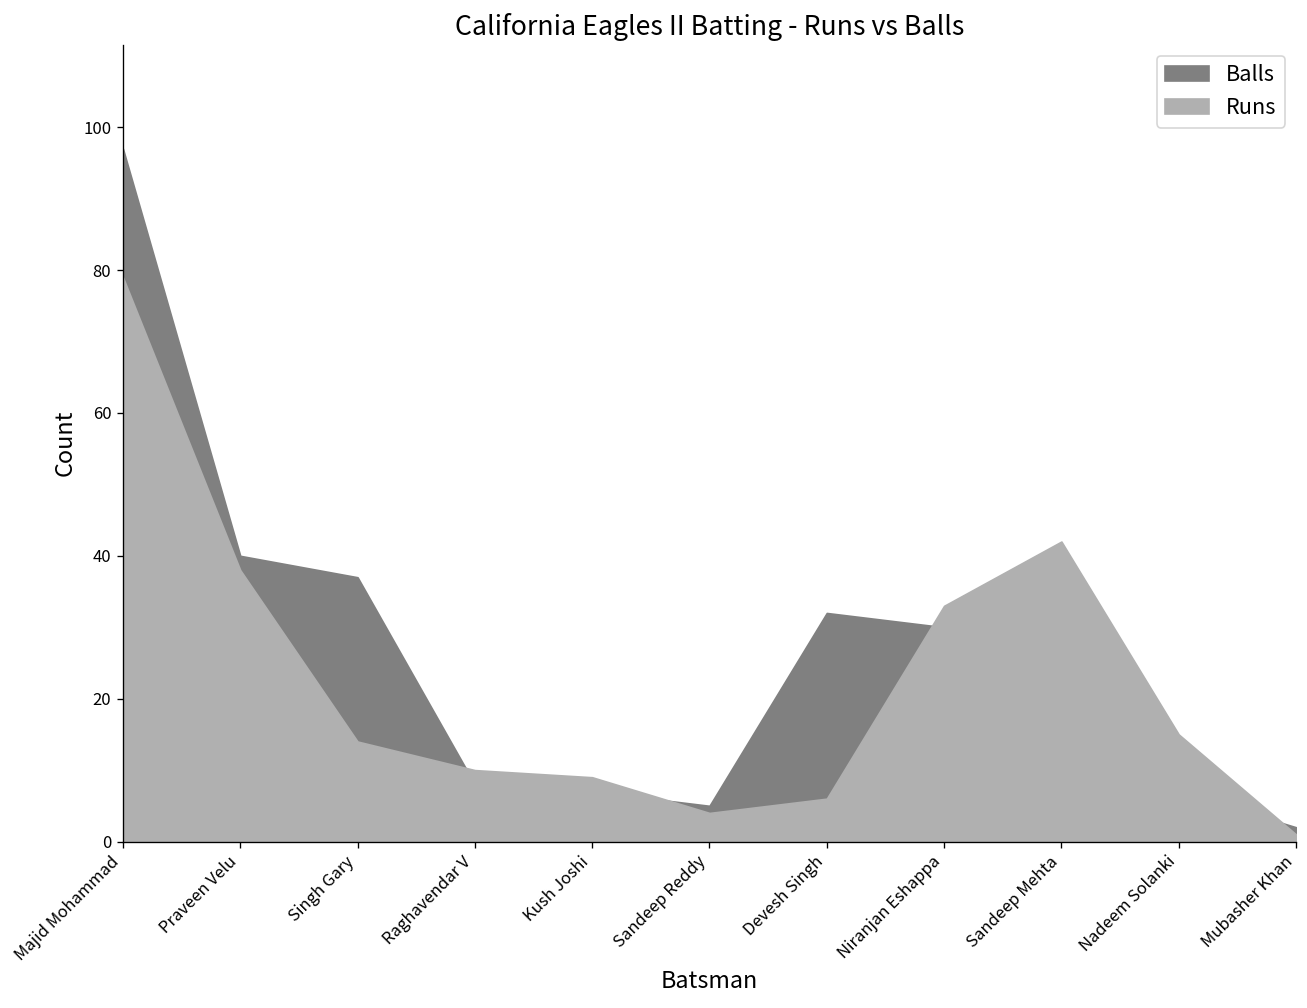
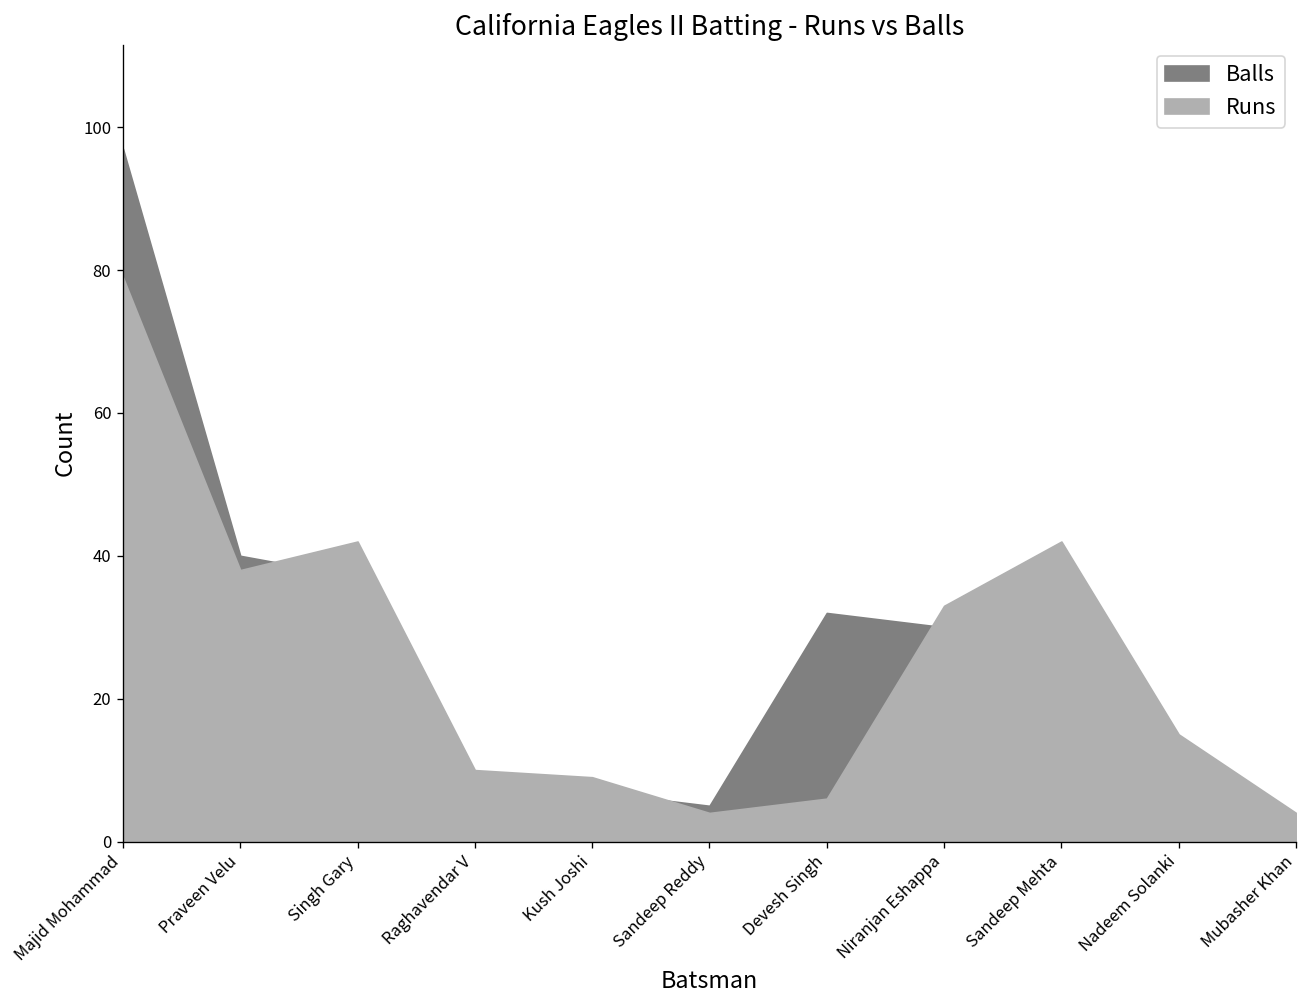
  {
    "Balls": {
      "Majid Mohammad": 97,
      "Praveen Velu": 40,
      "Sandeep Reddy": 5,
      "Devesh Singh": 32
    },
    "Runs": {
      "Majid Mohammad": 79,
      "Praveen Velu": 38,
-     "Singh Gary": 14,
+     "Singh Gary": 42,
      "Raghavendar V": 10,
      "Kush Joshi": 9,
      "Sandeep Reddy": 4,
      "Devesh Singh": 6,
      "Niranjan Eshappa": 33,
      "Sandeep Mehta": 42,
      "Nadeem Solanki": 15,
-     "Mubasher Khan": 1
+     "Mubasher Khan": 4
    }
  }
